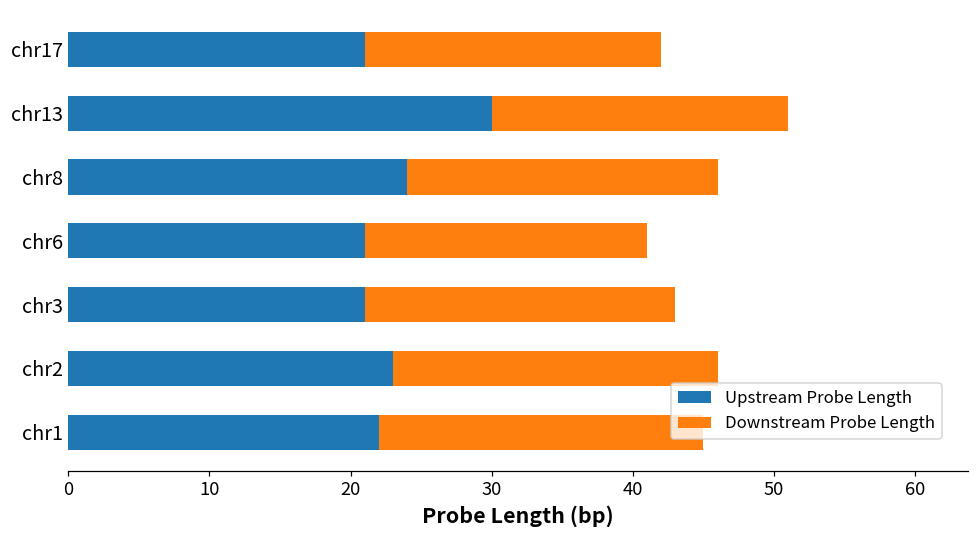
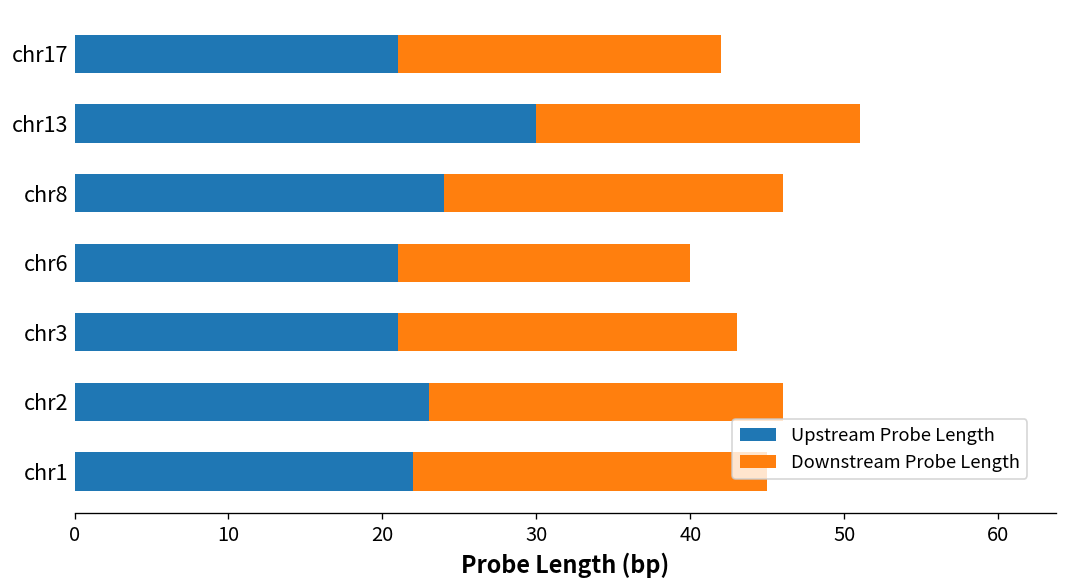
  {
    "Upstream Probe Length": {
      "chr17": 21,
      "chr13": 30,
      "chr8": 24,
      "chr6": 21,
      "chr3": 21,
      "chr2": 23,
      "chr1": 22
    },
    "Downstream Probe Length": {
      "chr17": 21,
      "chr13": 21,
      "chr8": 22,
-     "chr6": 20,
+     "chr6": 19,
      "chr3": 22,
      "chr2": 23
    }
  }
